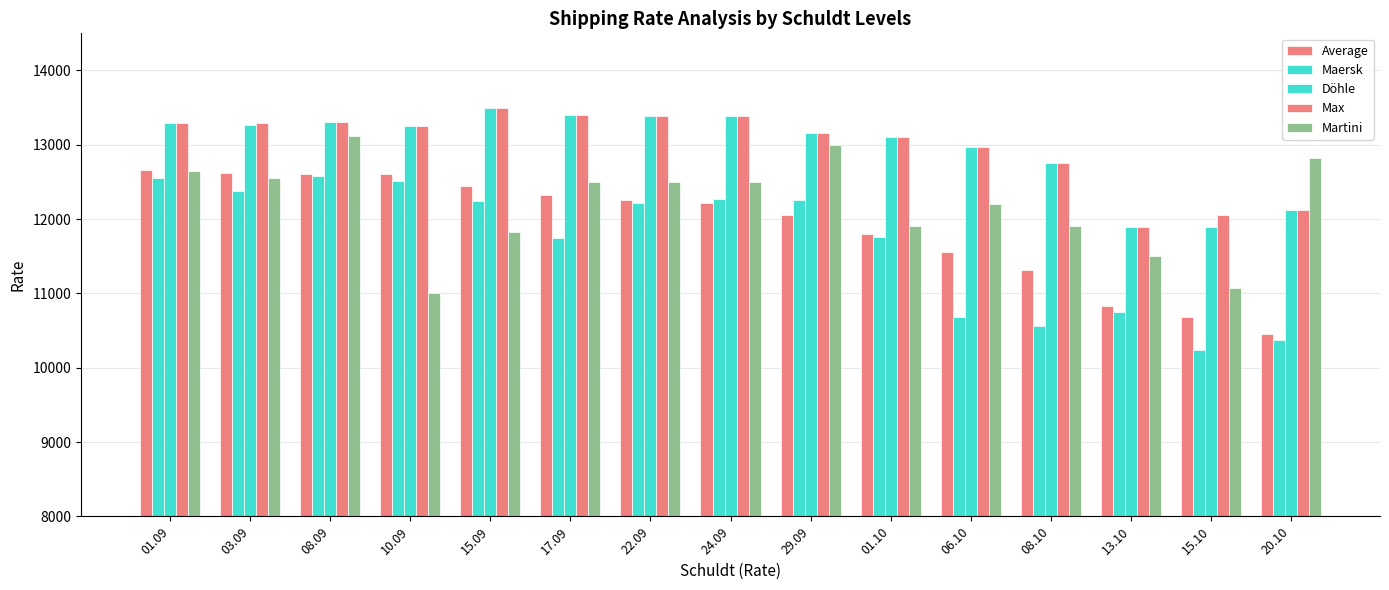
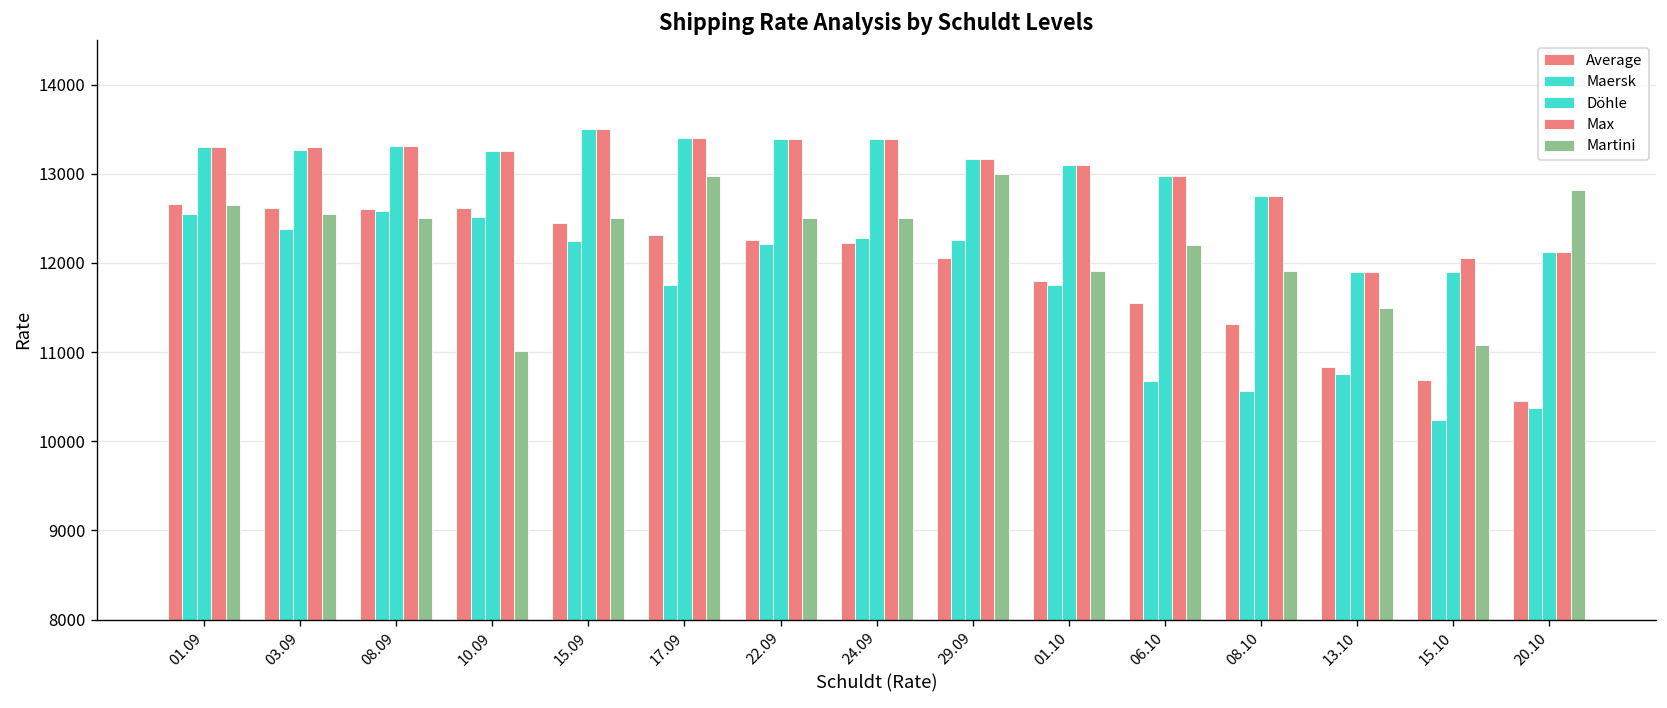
  {
    "Martini": {
      "01.09": 12700,
      "03.09": 12600,
-     "08.09": 13100,
+     "08.09": 12500,
      "10.09": 11000,
-     "15.09": 11800,
-     "17.09": 12500,
+     "15.09": 12500,
+     "17.09": 13000,
      "22.09": 12500,
      "24.09": 12500,
      "29.09": 13000,
      "01.10": 11900,
      "06.10": 12200,
      "08.10": 11900,
      "13.10": 11500,
      "15.10": 11100,
      "20.10": 12800
    }
  }
